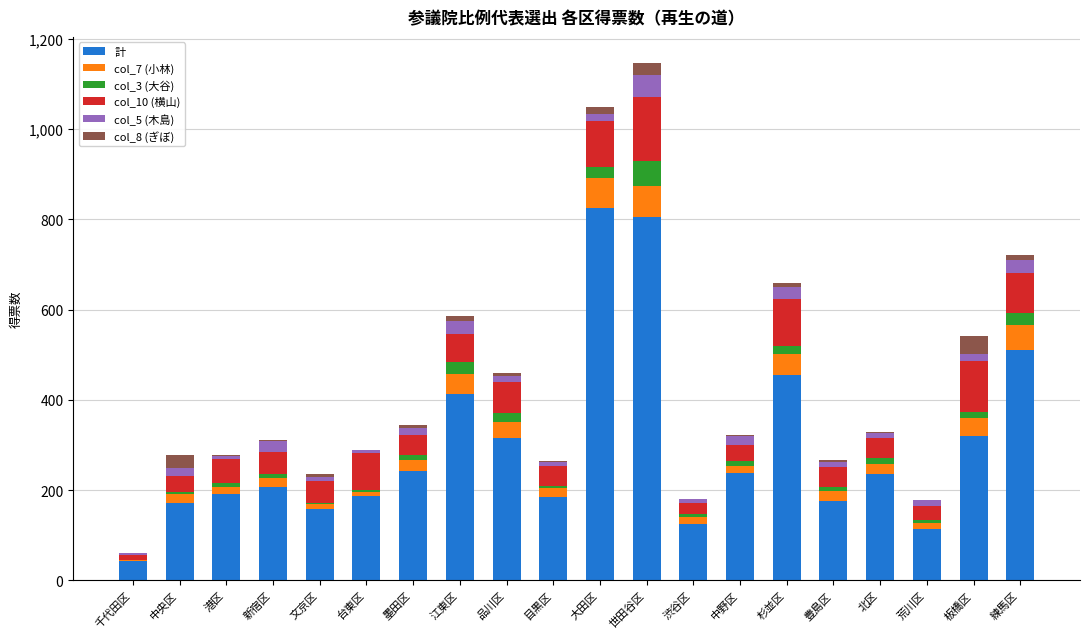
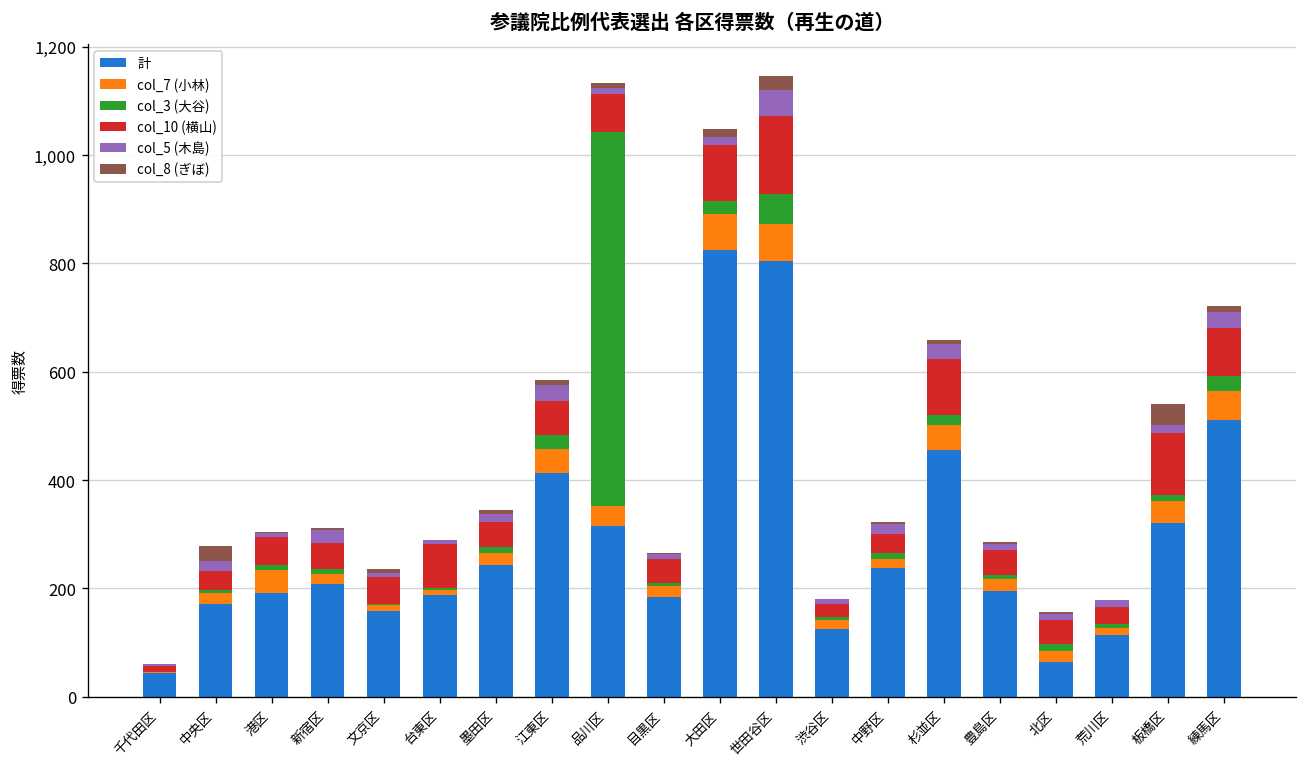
  {
    "計": {
      "千代田区": 40,
      "中央区": 170,
      "港区": 190,
      "新宿区": 210,
      "文京区": 160,
      "台東区": 190,
      "墨田区": 240,
      "江東区": 410,
      "品川区": 320,
      "目黒区": 180,
      "大田区": 830,
      "世田谷区": 810,
      "渋谷区": 130,
      "中野区": 240,
      "杉並区": 460,
-     "豊島区": 180,
-     "北区": 240,
+     "豊島区": 200,
+     "北区": 60,
      "荒川区": 110,
      "板橋区": 320,
      "練馬区": 510
    },
    "col_7 (小林)": {
      "中央区": 20,
-     "港区": 20,
+     "港区": 40,
      "新宿区": 20,
      "文京区": 10,
      "台東区": 10,
      "墨田区": 20,
      "江東区": 50,
      "品川区": 40,
      "目黒区": 20,
      "大田区": 70,
      "世田谷区": 70,
      "渋谷区": 20,
      "中野区": 20,
      "杉並区": 50,
      "豊島区": 20,
      "北区": 20,
      "荒川区": 10,
      "板橋区": 40,
      "練馬区": 50
    },
    "col_3 (大谷)": {
      "中央区": 10,
      "港区": 10,
      "新宿区": 10,
      "墨田区": 10,
      "江東区": 30,
-     "品川区": 20,
+     "品川区": 690,
      "目黒区": 10,
      "大田区": 20,
      "世田谷区": 60,
      "渋谷区": 10,
      "中野区": 10,
      "杉並区": 20,
      "豊島区": 10,
      "北区": 10,
      "荒川区": 10,
      "板橋区": 10,
      "練馬区": 30
    },
    "col_10 (横山)": {
      "千代田区": 10,
      "中央区": 40,
      "港区": 50,
      "新宿区": 50,
      "文京区": 50,
      "台東区": 80,
      "墨田区": 50,
      "江東区": 60,
      "品川区": 70,
      "目黒区": 40,
      "大田区": 100,
      "世田谷区": 140,
      "渋谷区": 20,
      "中野区": 40,
      "杉並区": 100,
      "豊島区": 50,
      "北区": 40,
      "荒川区": 30,
      "板橋区": 110,
      "練馬区": 90
    },
    "col_5 (木島)": {
      "中央区": 20,
      "港区": 10,
      "新宿区": 20,
      "文京区": 10,
      "台東区": 10,
      "墨田区": 20,
      "江東区": 30,
      "品川区": 10,
      "目黒区": 10,
      "大田区": 20,
      "世田谷区": 50,
      "渋谷区": 10,
      "中野区": 20,
      "杉並区": 30,
      "豊島区": 10,
      "北区": 10,
      "荒川区": 10,
      "板橋区": 20,
      "練馬区": 30
    },
    "col_8 (ぎぼ)": {
      "千代田区": 0,
      "中央区": 30,
      "文京区": 10,
      "墨田区": 10,
      "江東区": 10,
      "品川区": 10,
      "大田区": 20,
      "世田谷区": 30,
      "杉並区": 10,
      "荒川区": 0,
      "板橋区": 40,
      "練馬区": 10
    }
  }
